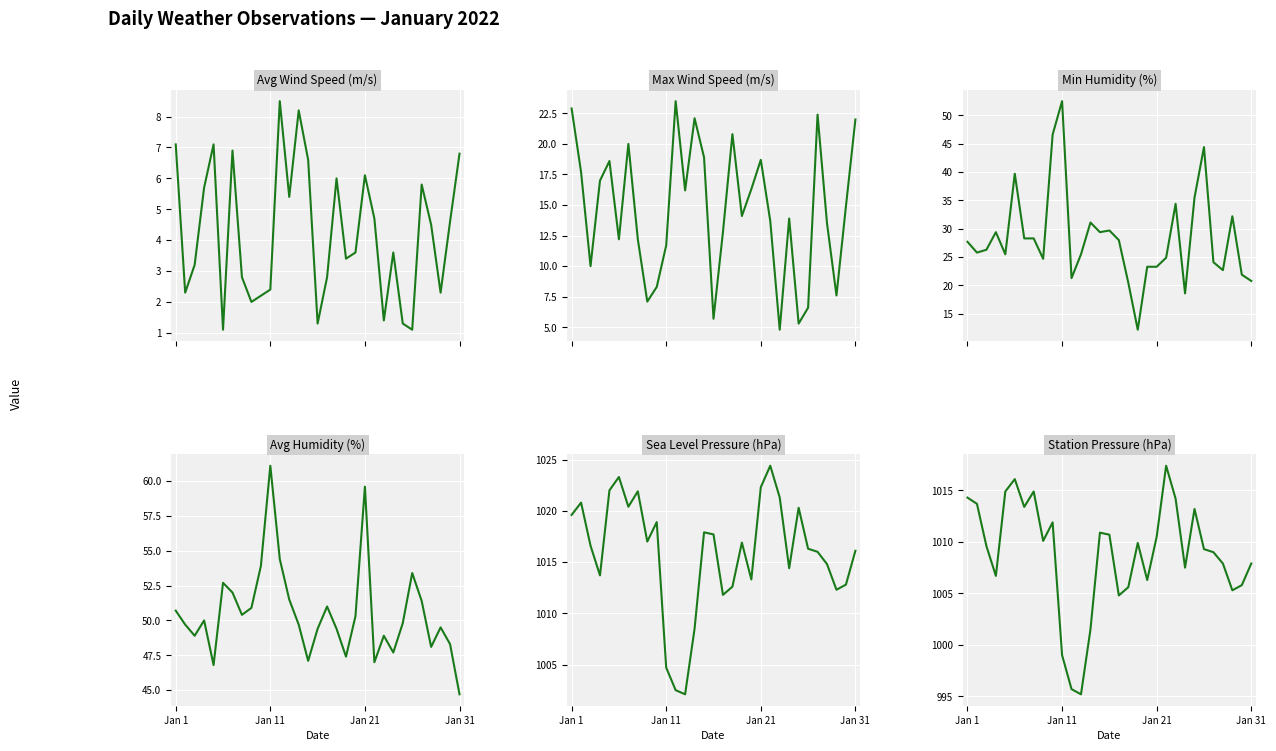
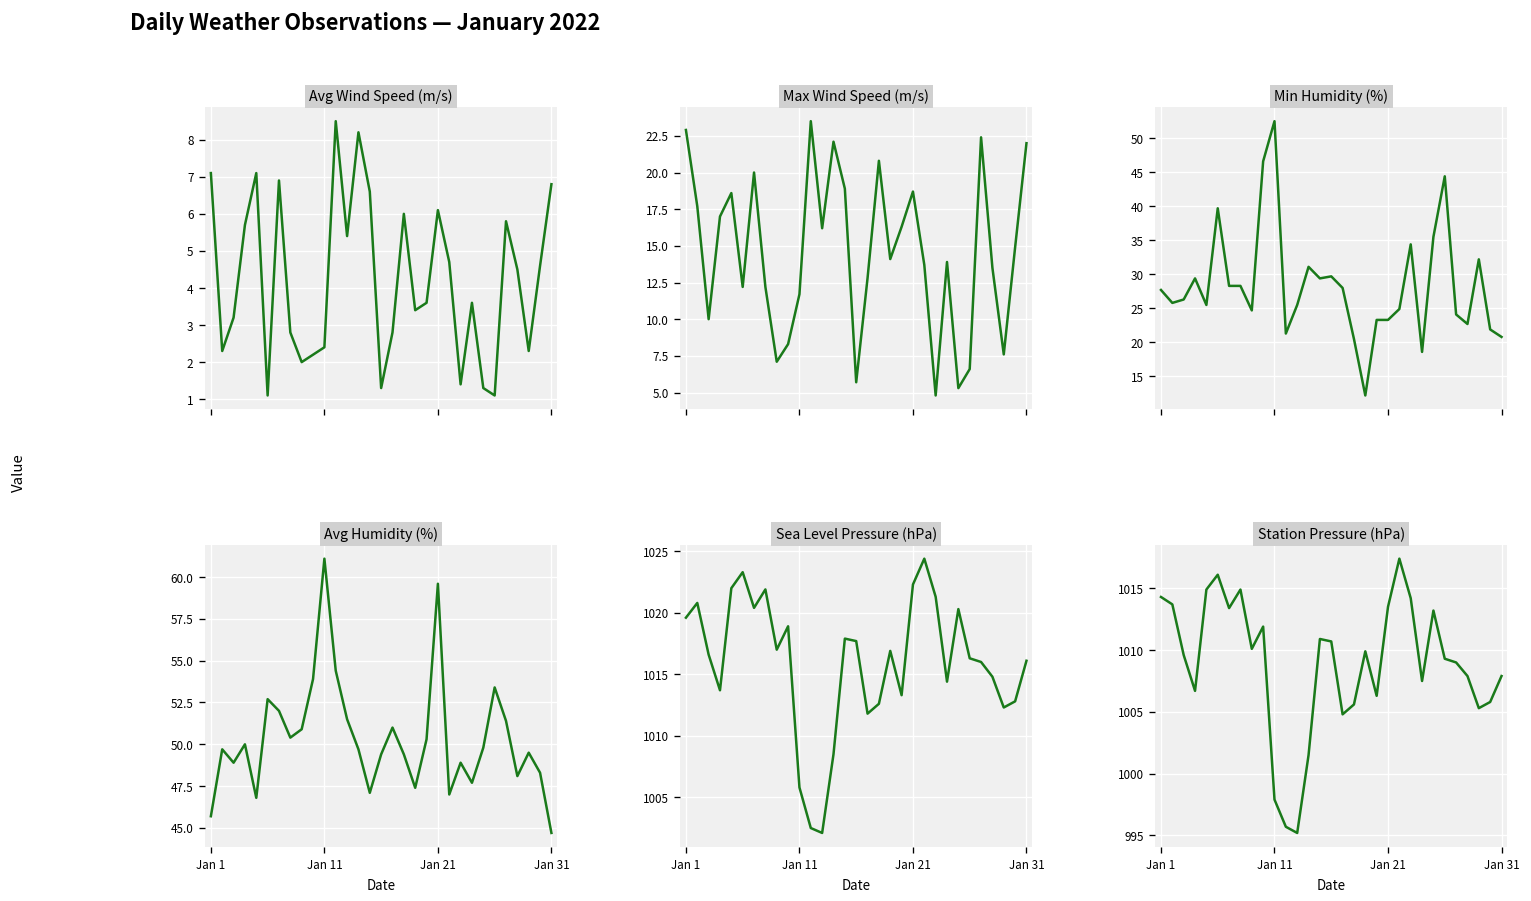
  {
    "Avg Humidity (%)": {
-     "Jan 1": 50.7,
+     "Jan 1": 45.7,
      "Jan 11": 61.1,
      "Jan 21": 59.6,
      "Jan 31": 44.7
    },
    "Sea Level Pressure (hPa)": {
      "Jan 1": 1019.6,
-     "Jan 11": 1004.7,
+     "Jan 11": 1005.8,
      "Jan 21": 1022.3,
      "Jan 31": 1016.1
    },
    "Station Pressure (hPa)": {
      "Jan 1": 1014.3,
-     "Jan 11": 999.0,
-     "Jan 21": 1010.5,
+     "Jan 11": 997.9,
+     "Jan 21": 1013.5,
      "Jan 31": 1007.9
    }
  }
